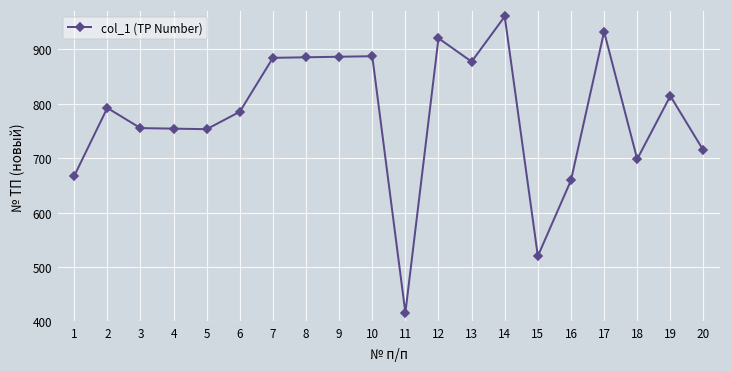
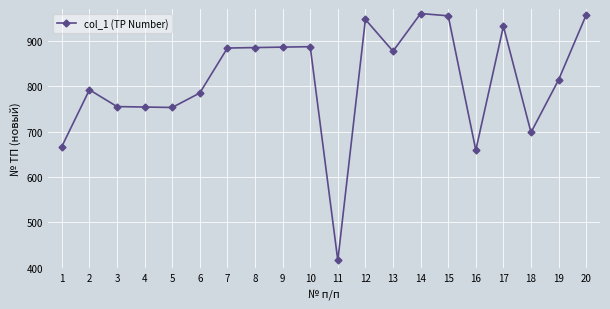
  {
    "1": 670,
    "2": 790,
    "3": 760,
    "4": 750,
    "5": 750,
    "6": 790,
    "7": 880,
    "8": 890,
    "9": 890,
    "10": 890,
    "11": 420,
-   "12": 920,
+   "12": 950,
    "13": 880,
    "14": 960,
-   "15": 520,
+   "15": 960,
    "16": 660,
    "17": 930,
    "18": 700,
    "19": 810,
-   "20": 710
+   "20": 960
  }
